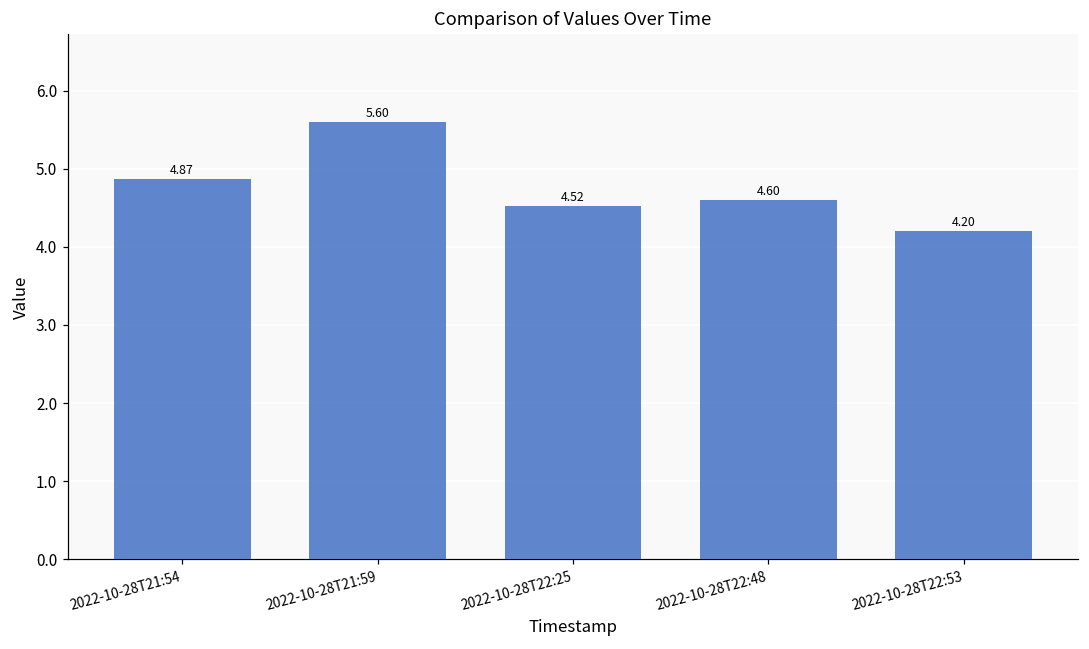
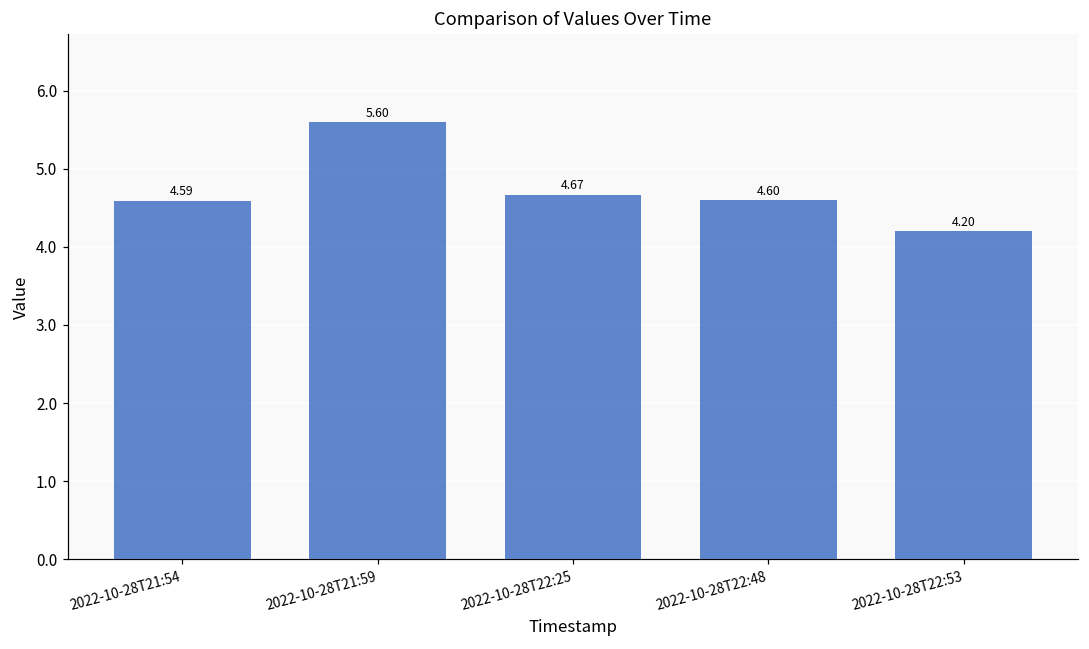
  {
-   "2022-10-28T21:54": 4.87,
+   "2022-10-28T21:54": 4.59,
    "2022-10-28T21:59": 5.60,
-   "2022-10-28T22:25": 4.52,
+   "2022-10-28T22:25": 4.67,
    "2022-10-28T22:48": 4.60,
    "2022-10-28T22:53": 4.20
  }
